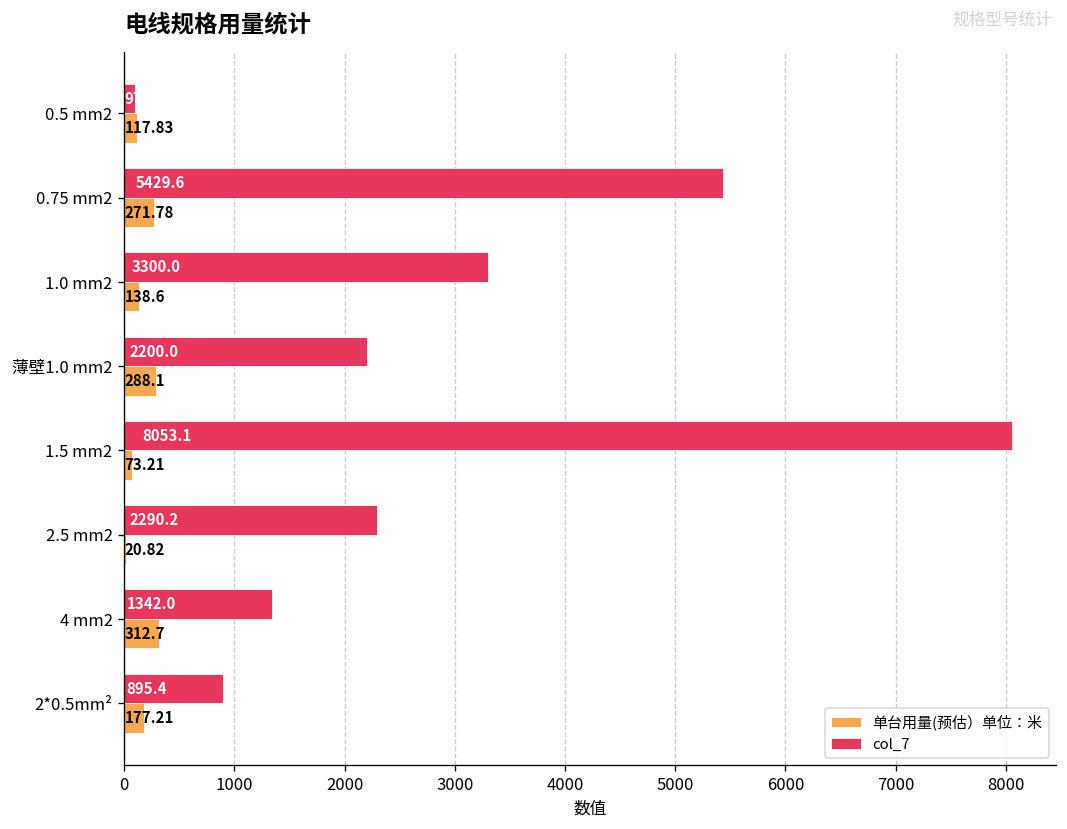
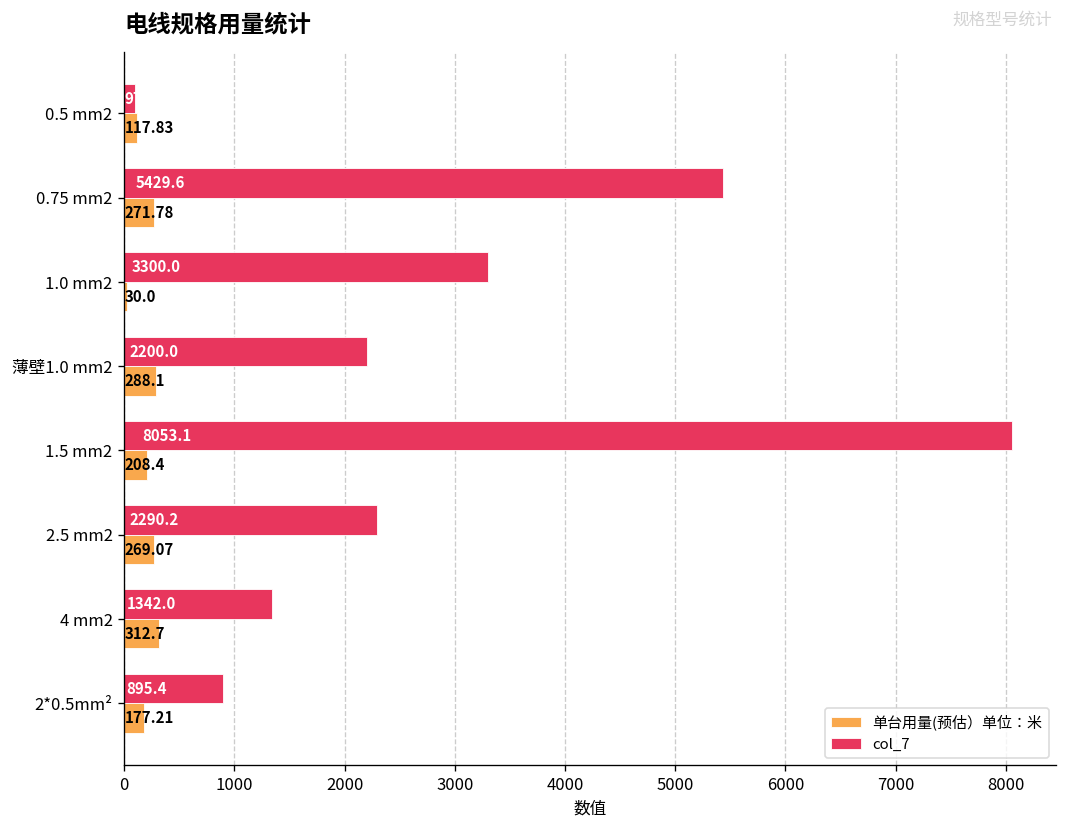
  {
    "单台用量(预估）单位：米": {
      "0.5 mm2": 117.83,
      "0.75 mm2": 271.78,
-     "1.0 mm2": 138.6,
+     "1.0 mm2": 30.0,
      "薄壁1.0 mm2": 288.1,
-     "1.5 mm2": 73.21,
-     "2.5 mm2": 20.82,
+     "1.5 mm2": 208.4,
+     "2.5 mm2": 269.07,
      "4 mm2": 312.7,
      "2*0.5mm²": 177.21
    },
    "col_7": {
      "0.75 mm2": 5429.6,
      "1.0 mm2": 3300.0,
      "薄壁1.0 mm2": 2200.0,
      "1.5 mm2": 8053.1,
      "2.5 mm2": 2290.2,
      "4 mm2": 1342.0,
      "2*0.5mm²": 895.4
    }
  }
